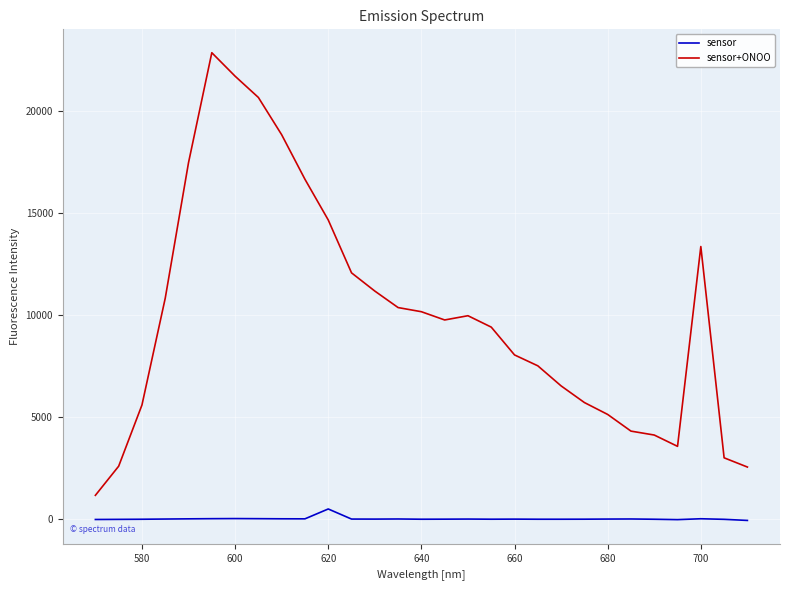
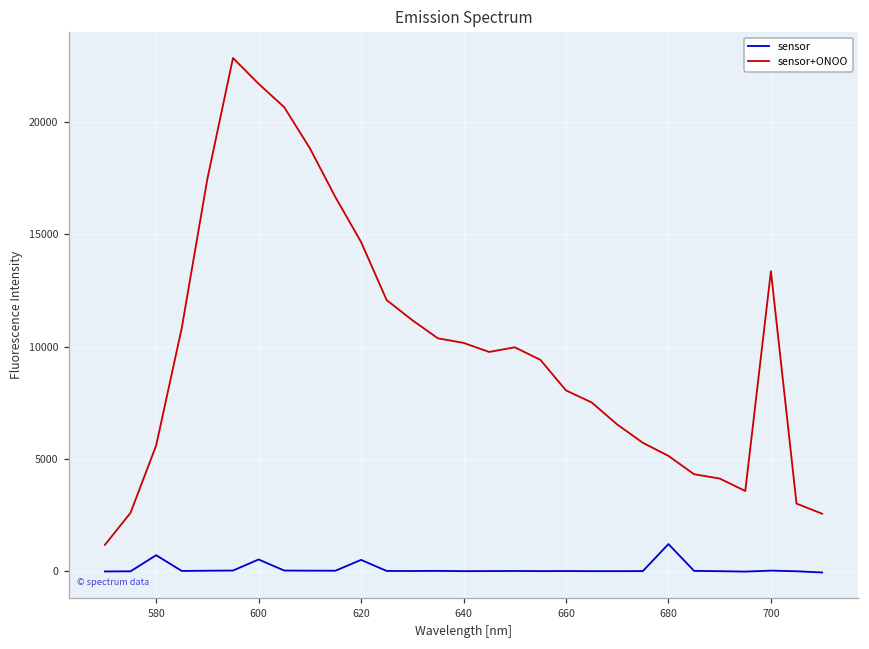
  {
    "sensor": {
-     "580": 0,
-     "600": 0,
+     "580": 700,
+     "600": 500,
      "620": 500,
      "640": 0,
      "660": 0,
-     "680": 0,
+     "680": 1200,
      "700": 0
    },
    "sensor+ONOO": {
      "580": 5600,
      "600": 21700,
      "620": 14700,
      "640": 10200,
      "660": 8100,
      "680": 5100,
      "700": 13400
    }
  }
